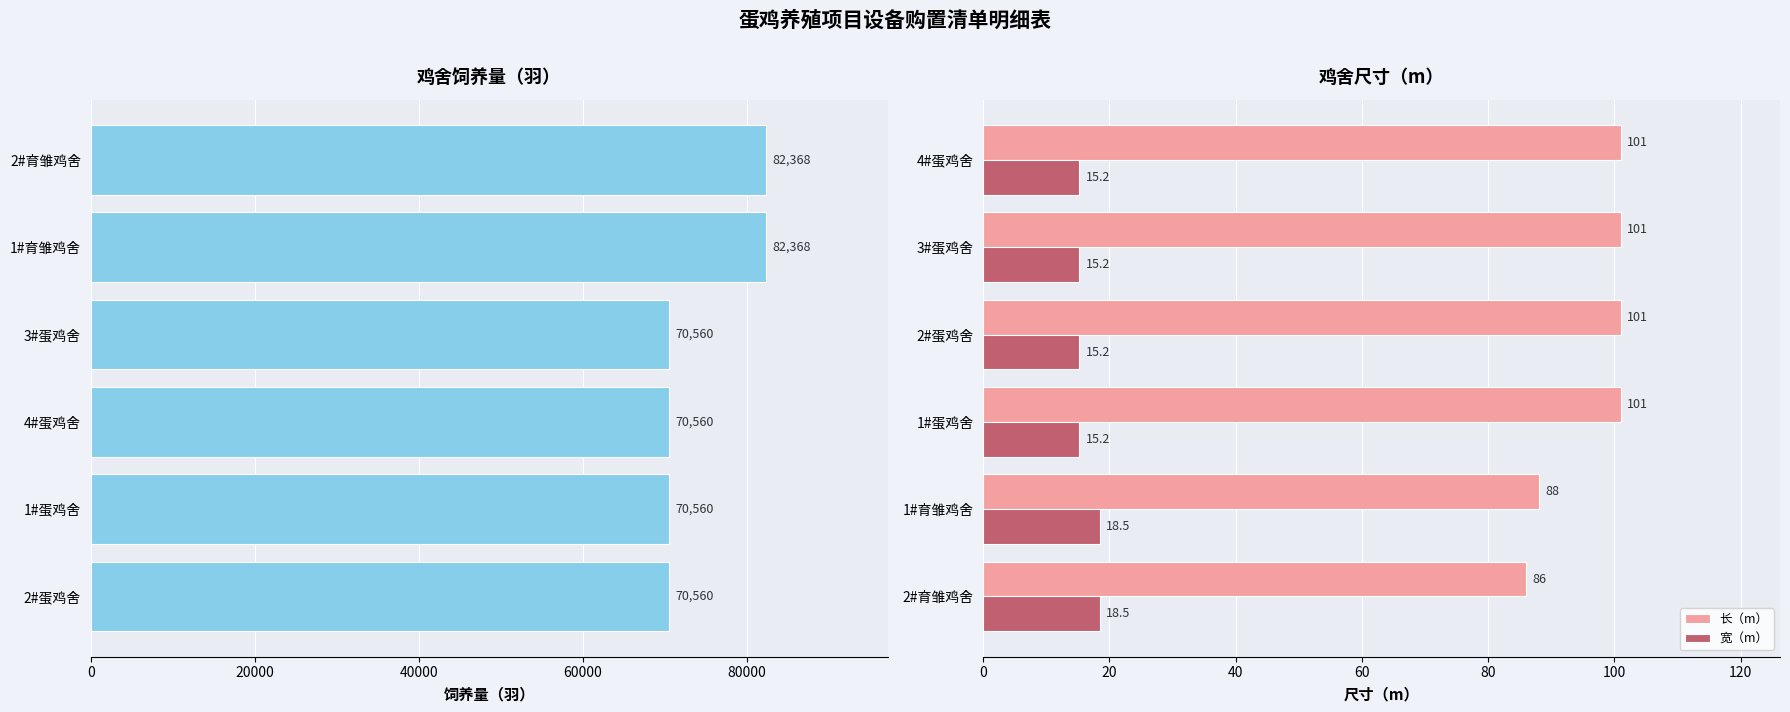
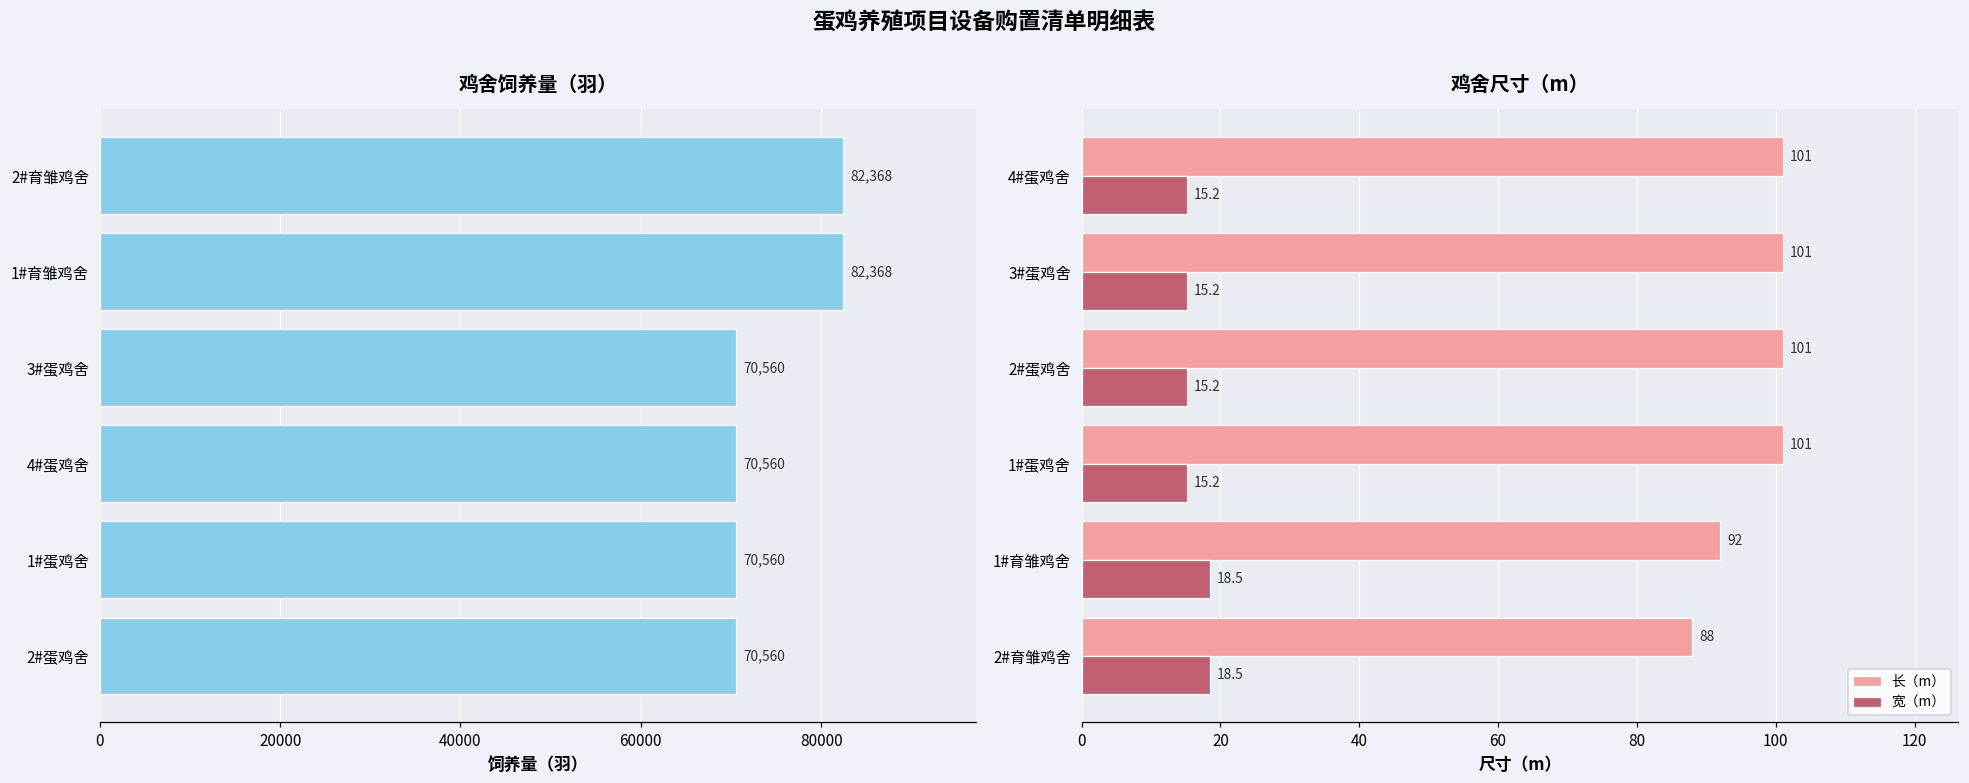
  {
    "鸡舍饲养量（羽）": {
      "2#育雏鸡舍": "82,368",
      "1#育雏鸡舍": "82,368",
      "3#蛋鸡舍": "70,560",
      "4#蛋鸡舍": "70,560",
      "1#蛋鸡舍": "70,560",
      "2#蛋鸡舍": "70,560"
    },
    "鸡舍尺寸（m）": {
      "长（m）": {
        "4#蛋鸡舍": "101",
        "3#蛋鸡舍": "101",
        "2#蛋鸡舍": "101",
        "1#蛋鸡舍": "101",
-       "1#育雏鸡舍": "88",
-       "2#育雏鸡舍": "86"
+       "1#育雏鸡舍": "92",
+       "2#育雏鸡舍": "88"
      },
      "宽（m）": {
        "4#蛋鸡舍": "15.2",
        "3#蛋鸡舍": "15.2",
        "2#蛋鸡舍": "15.2",
        "1#蛋鸡舍": "15.2",
        "1#育雏鸡舍": "18.5",
        "2#育雏鸡舍": "18.5"
      }
    }
  }
